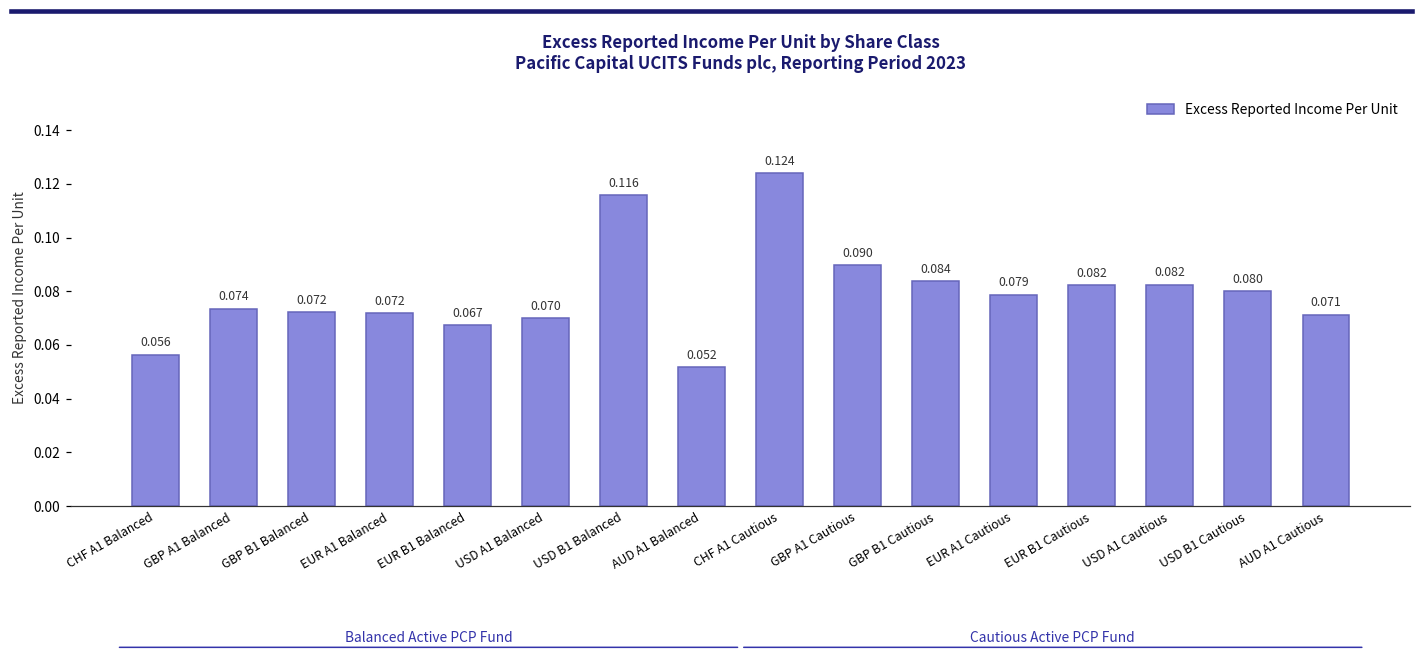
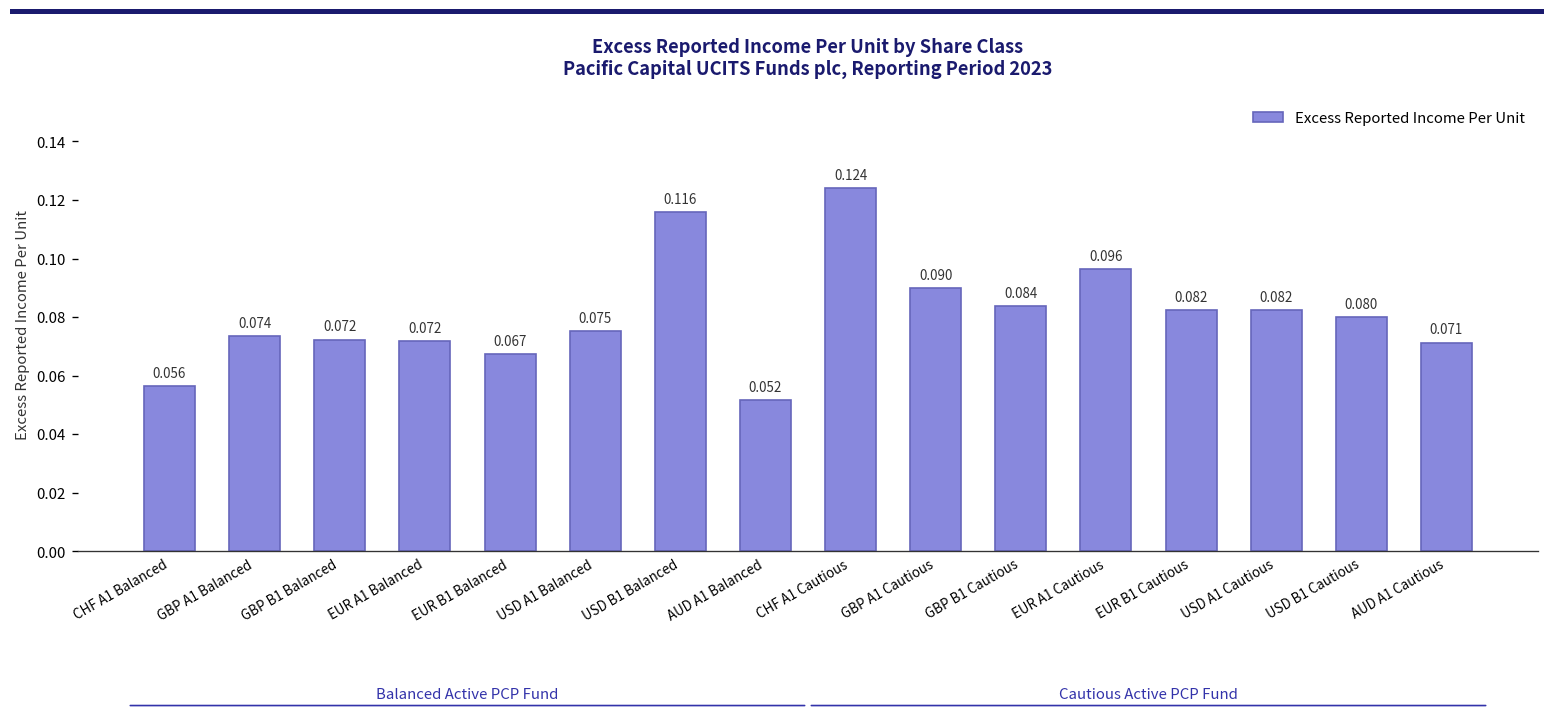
  {
    "CHF A1 Balanced": 0.056,
    "GBP A1 Balanced": 0.074,
    "GBP B1 Balanced": 0.072,
    "EUR A1 Balanced": 0.072,
    "EUR B1 Balanced": 0.067,
-   "USD A1 Balanced": 0.070,
+   "USD A1 Balanced": 0.075,
    "USD B1 Balanced": 0.116,
    "AUD A1 Balanced": 0.052,
    "CHF A1 Cautious": 0.124,
    "GBP A1 Cautious": 0.090,
    "GBP B1 Cautious": 0.084,
-   "EUR A1 Cautious": 0.079,
+   "EUR A1 Cautious": 0.096,
    "EUR B1 Cautious": 0.082,
    "USD A1 Cautious": 0.082,
    "USD B1 Cautious": 0.080,
    "AUD A1 Cautious": 0.071
  }
